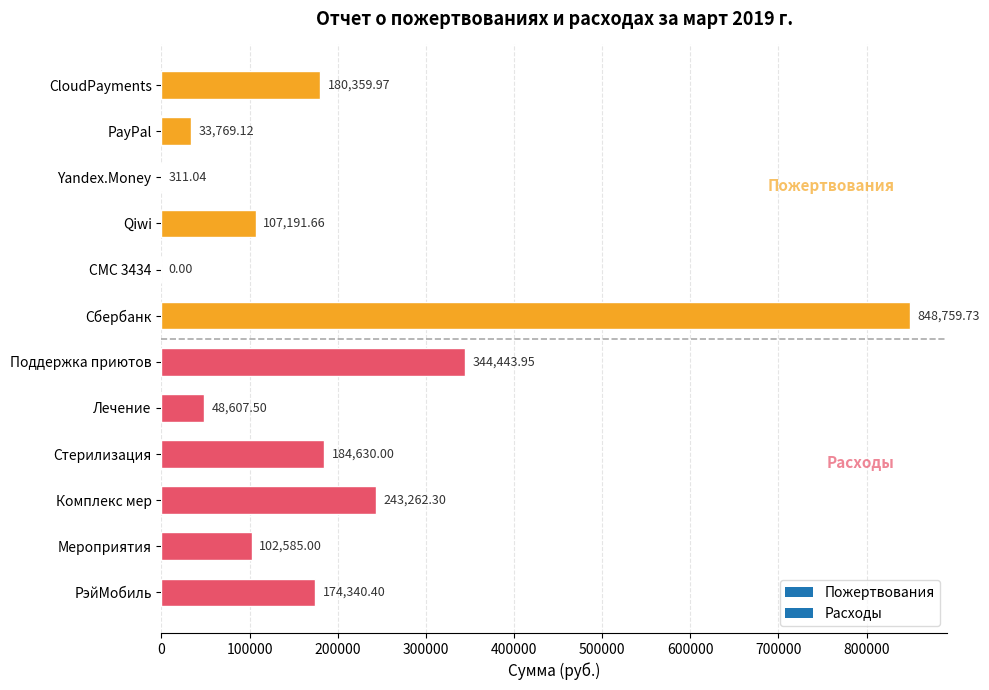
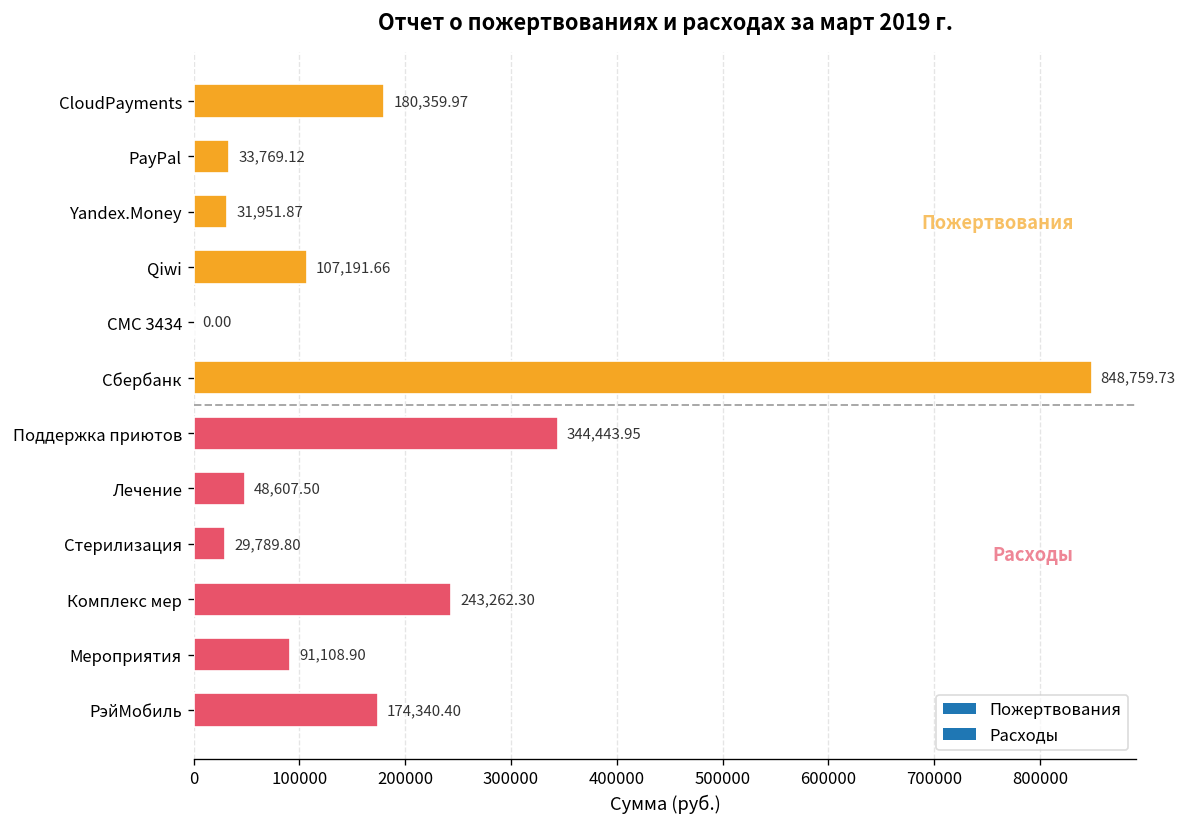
  {
    "CloudPayments": "180,359.97",
    "PayPal": "33,769.12",
-   "Yandex.Money": "311.04",
+   "Yandex.Money": "31,951.87",
    "Qiwi": "107,191.66",
    "СМС 3434": "0.00",
    "Сбербанк": "848,759.73",
    "Поддержка приютов": "344,443.95",
    "Лечение": "48,607.50",
-   "Стерилизация": "184,630.00",
+   "Стерилизация": "29,789.80",
    "Комплекс мер": "243,262.30",
-   "Мероприятия": "102,585.00",
+   "Мероприятия": "91,108.90",
    "РэйМобиль": "174,340.40"
  }
